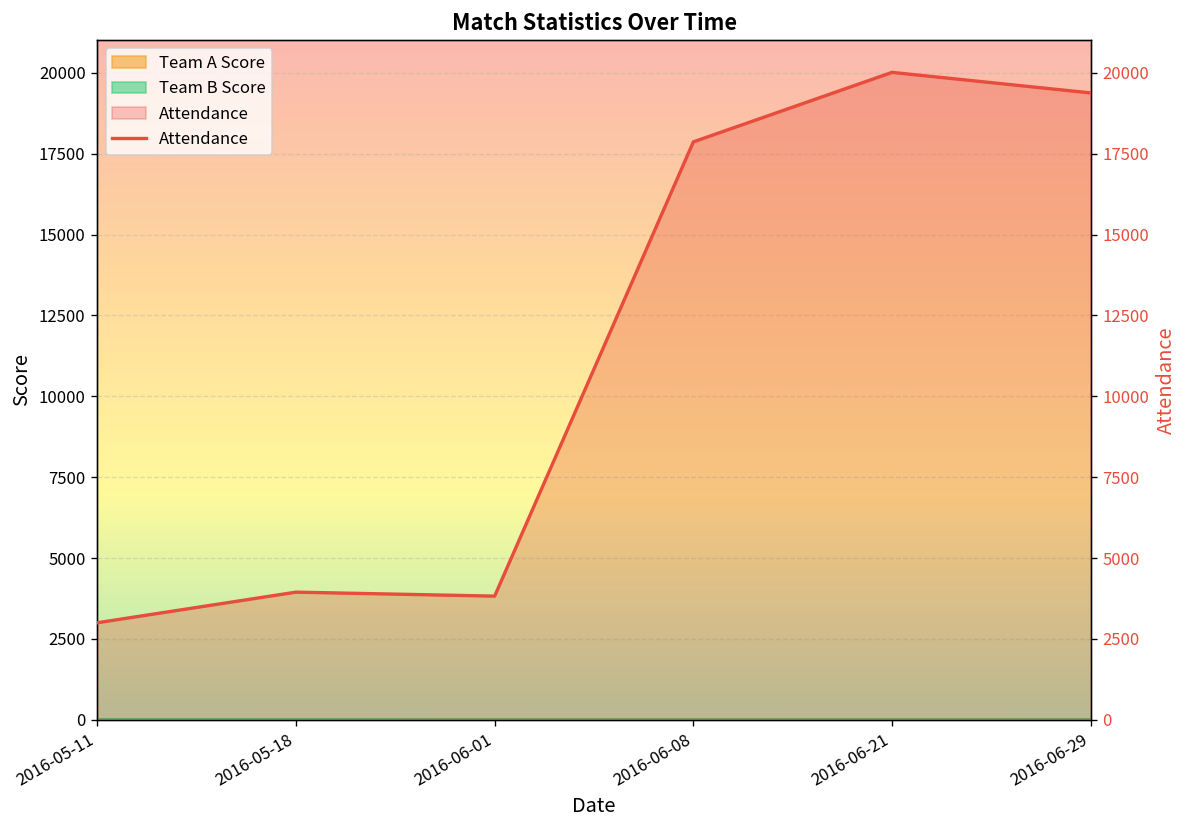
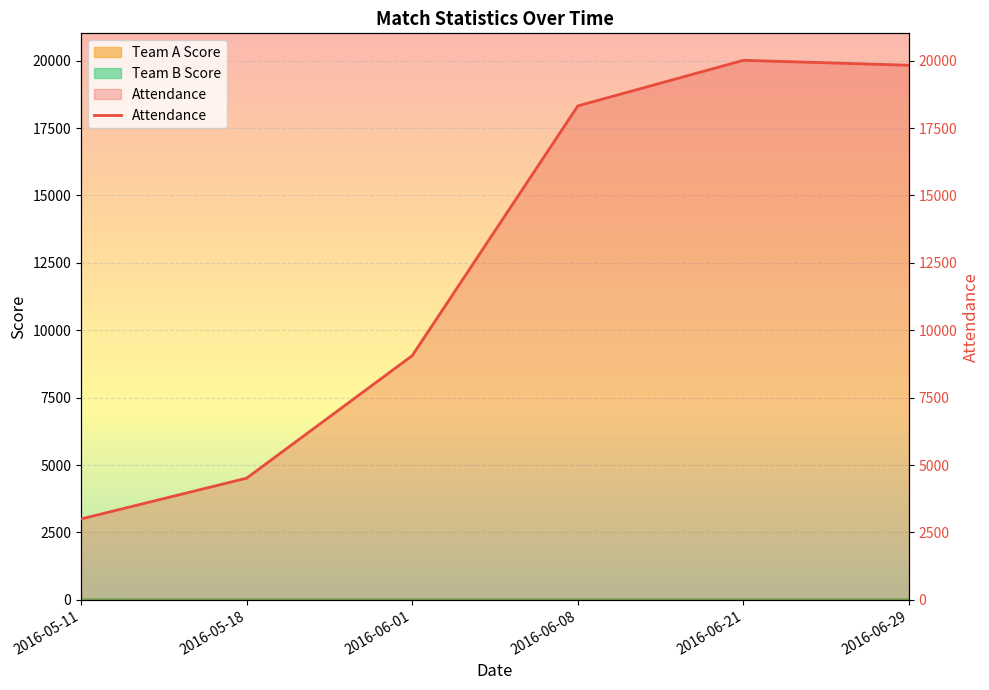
  {
    "Team B Score": {
      "2016-05-11": 0,
      "2016-05-18": 0,
      "2016-06-01": 0,
      "2016-06-08": 0,
      "2016-06-21": 0,
      "2016-06-29": 0
    },
    "Attendance": {
      "2016-05-11": 3000,
-     "2016-05-18": 3900,
-     "2016-06-01": 3800,
-     "2016-06-08": 17900,
+     "2016-05-18": 4500,
+     "2016-06-01": 9100,
+     "2016-06-08": 18300,
      "2016-06-21": 20000,
-     "2016-06-29": 19400
+     "2016-06-29": 19800
    }
  }
